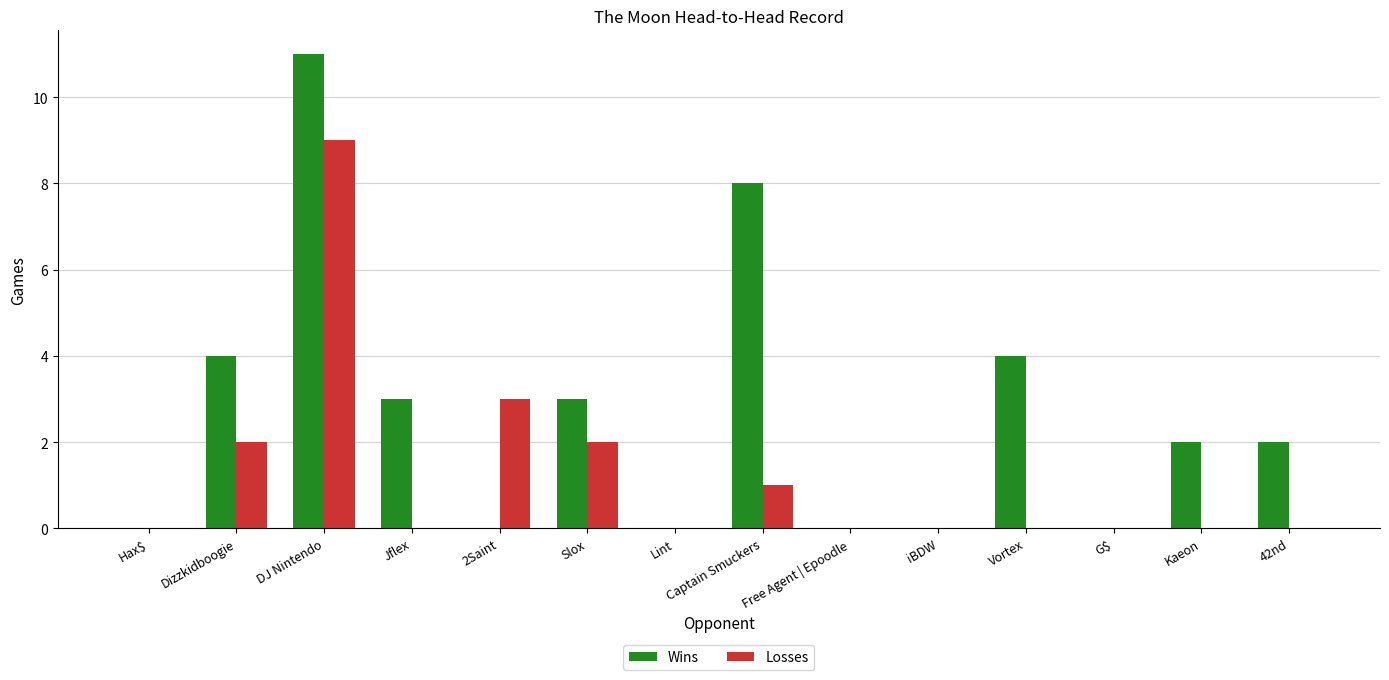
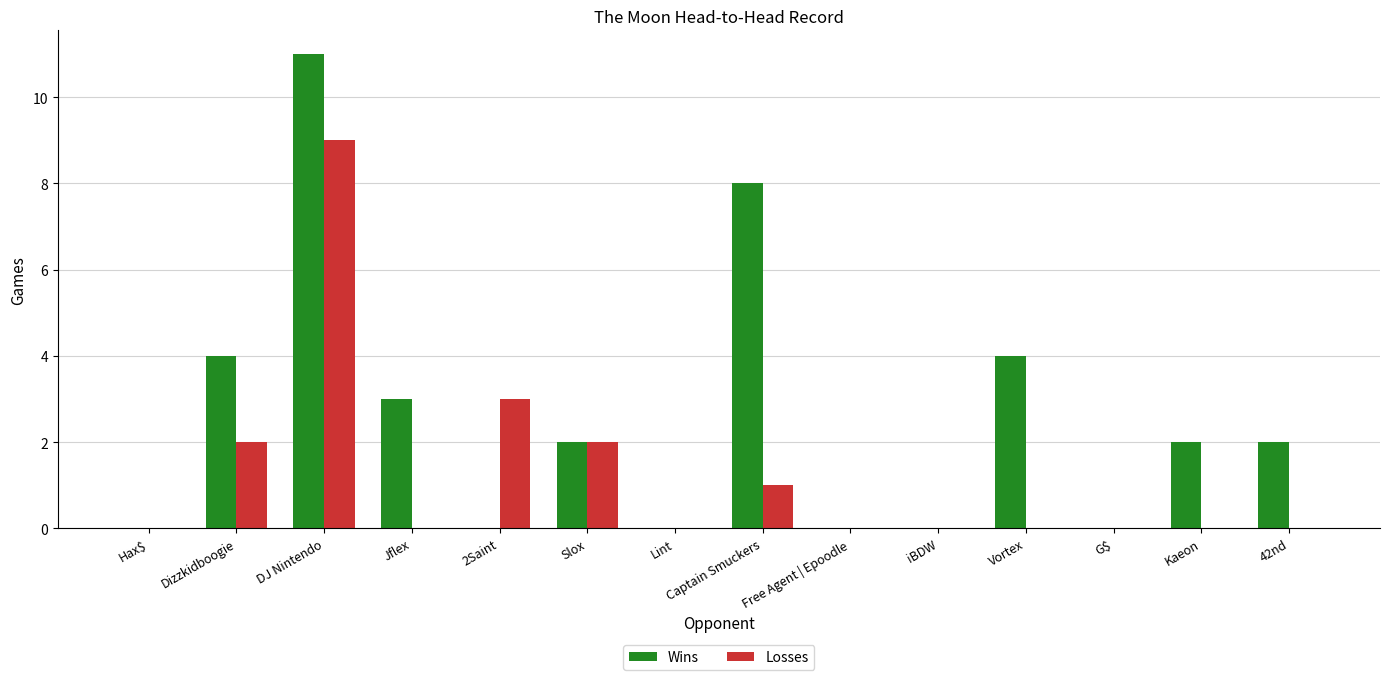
  {
    "Wins": {
      "Hax$": 0,
      "Dizzkidboogie": 4,
      "DJ Nintendo": 11,
      "Jflex": 3,
      "2Saint": 0,
-     "Slox": 3,
+     "Slox": 2,
      "Lint": 0,
      "Captain Smuckers": 8,
      "Free Agent | Epoodle": 0,
      "iBDW": 0,
      "Vortex": 4,
      "G$": 0,
      "Kaeon": 2,
      "42nd": 2
    },
    "Losses": {
      "Hax$": 0,
      "Dizzkidboogie": 2,
      "DJ Nintendo": 9,
      "Jflex": 0,
      "2Saint": 3,
      "Slox": 2,
      "Lint": 0,
      "Captain Smuckers": 1,
      "Free Agent | Epoodle": 0,
      "iBDW": 0,
      "Vortex": 0,
      "G$": 0,
      "Kaeon": 0,
      "42nd": 0
    }
  }
